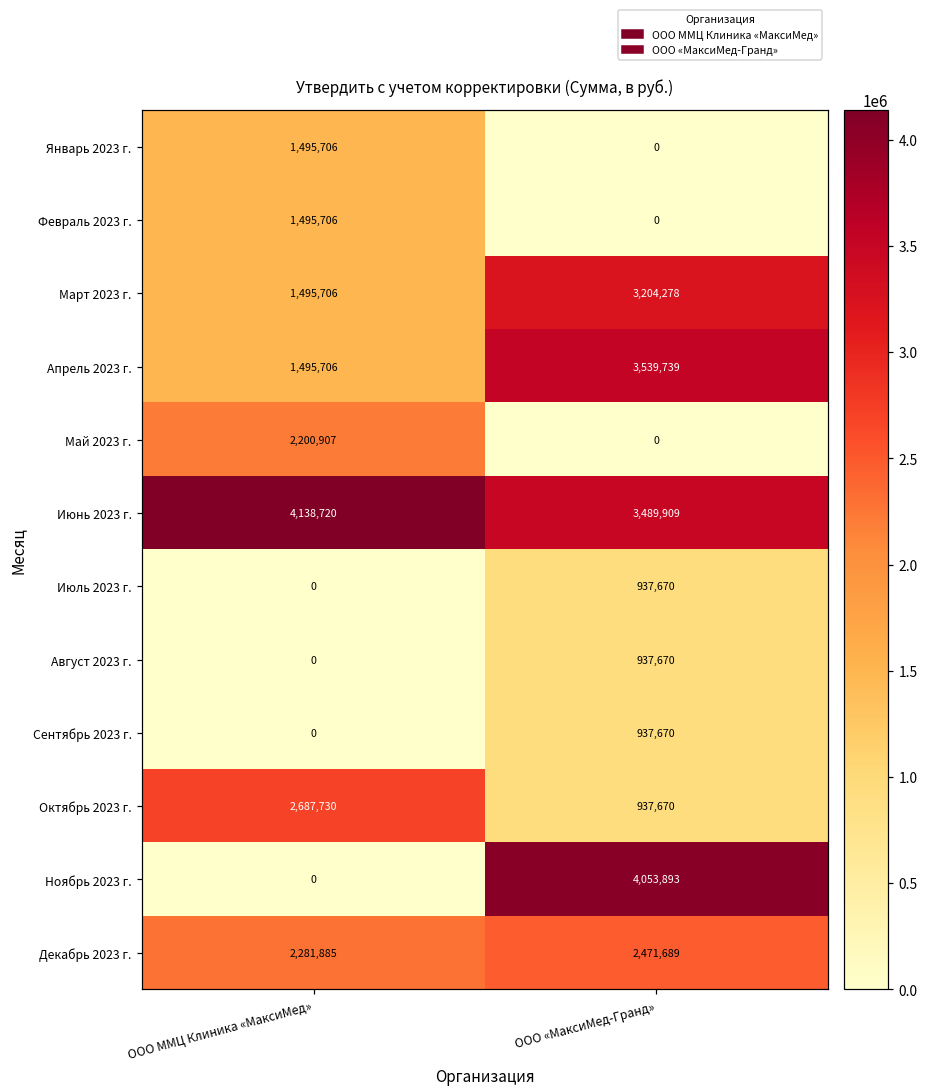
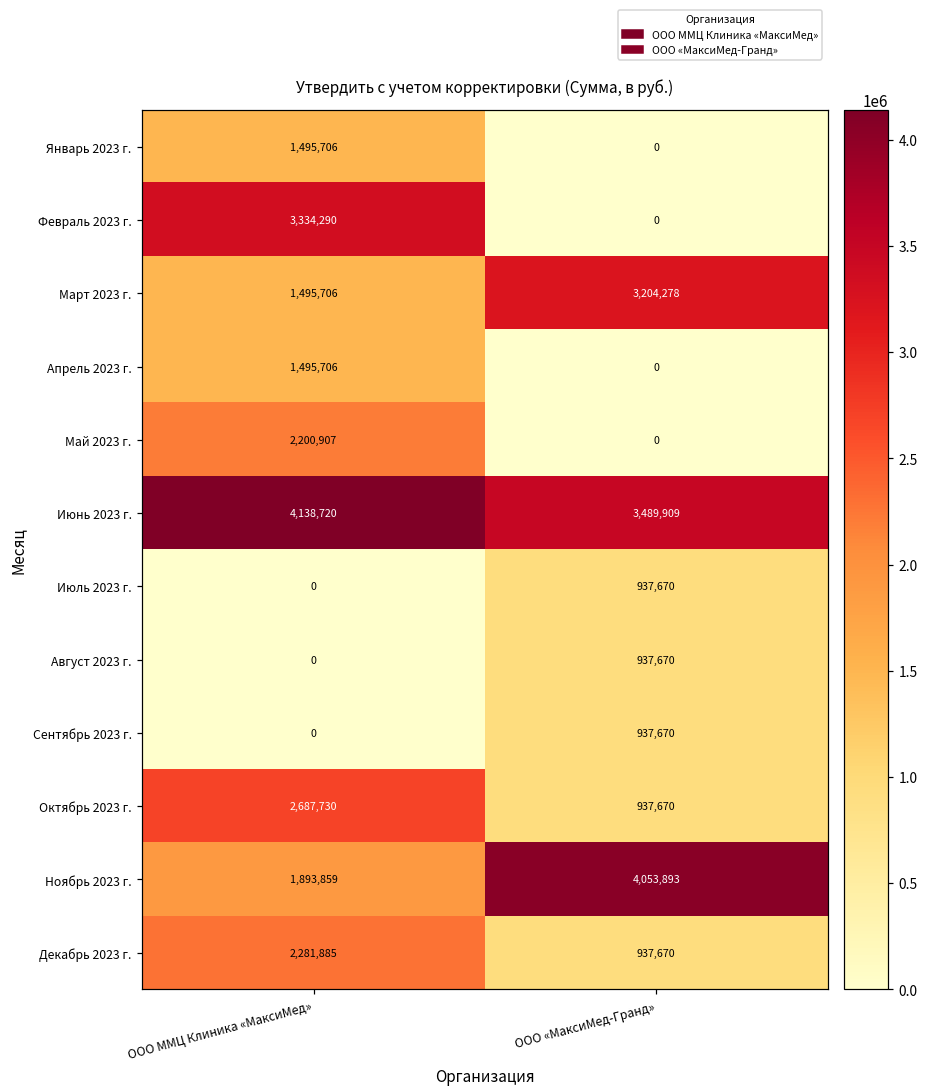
  {
    "Январь 2023 г.": {
      "ООО ММЦ Клиника «МаксиМед»": "1,495,706",
      "ООО «МаксиМед-Гранд»": "0"
    },
    "Февраль 2023 г.": {
-     "ООО ММЦ Клиника «МаксиМед»": "1,495,706",
+     "ООО ММЦ Клиника «МаксиМед»": "3,334,290",
      "ООО «МаксиМед-Гранд»": "0"
    },
    "Март 2023 г.": {
      "ООО ММЦ Клиника «МаксиМед»": "1,495,706",
      "ООО «МаксиМед-Гранд»": "3,204,278"
    },
    "Апрель 2023 г.": {
      "ООО ММЦ Клиника «МаксиМед»": "1,495,706",
-     "ООО «МаксиМед-Гранд»": "3,539,739"
+     "ООО «МаксиМед-Гранд»": "0"
    },
    "Май 2023 г.": {
      "ООО ММЦ Клиника «МаксиМед»": "2,200,907",
      "ООО «МаксиМед-Гранд»": "0"
    },
    "Июнь 2023 г.": {
      "ООО ММЦ Клиника «МаксиМед»": "4,138,720",
      "ООО «МаксиМед-Гранд»": "3,489,909"
    },
    "Июль 2023 г.": {
      "ООО ММЦ Клиника «МаксиМед»": "0",
      "ООО «МаксиМед-Гранд»": "937,670"
    },
    "Август 2023 г.": {
      "ООО ММЦ Клиника «МаксиМед»": "0",
      "ООО «МаксиМед-Гранд»": "937,670"
    },
    "Сентябрь 2023 г.": {
      "ООО ММЦ Клиника «МаксиМед»": "0",
      "ООО «МаксиМед-Гранд»": "937,670"
    },
    "Октябрь 2023 г.": {
      "ООО ММЦ Клиника «МаксиМед»": "2,687,730",
      "ООО «МаксиМед-Гранд»": "937,670"
    },
    "Ноябрь 2023 г.": {
-     "ООО ММЦ Клиника «МаксиМед»": "0",
+     "ООО ММЦ Клиника «МаксиМед»": "1,893,859",
      "ООО «МаксиМед-Гранд»": "4,053,893"
    },
    "Декабрь 2023 г.": {
      "ООО ММЦ Клиника «МаксиМед»": "2,281,885",
-     "ООО «МаксиМед-Гранд»": "2,471,689"
+     "ООО «МаксиМед-Гранд»": "937,670"
    }
  }
